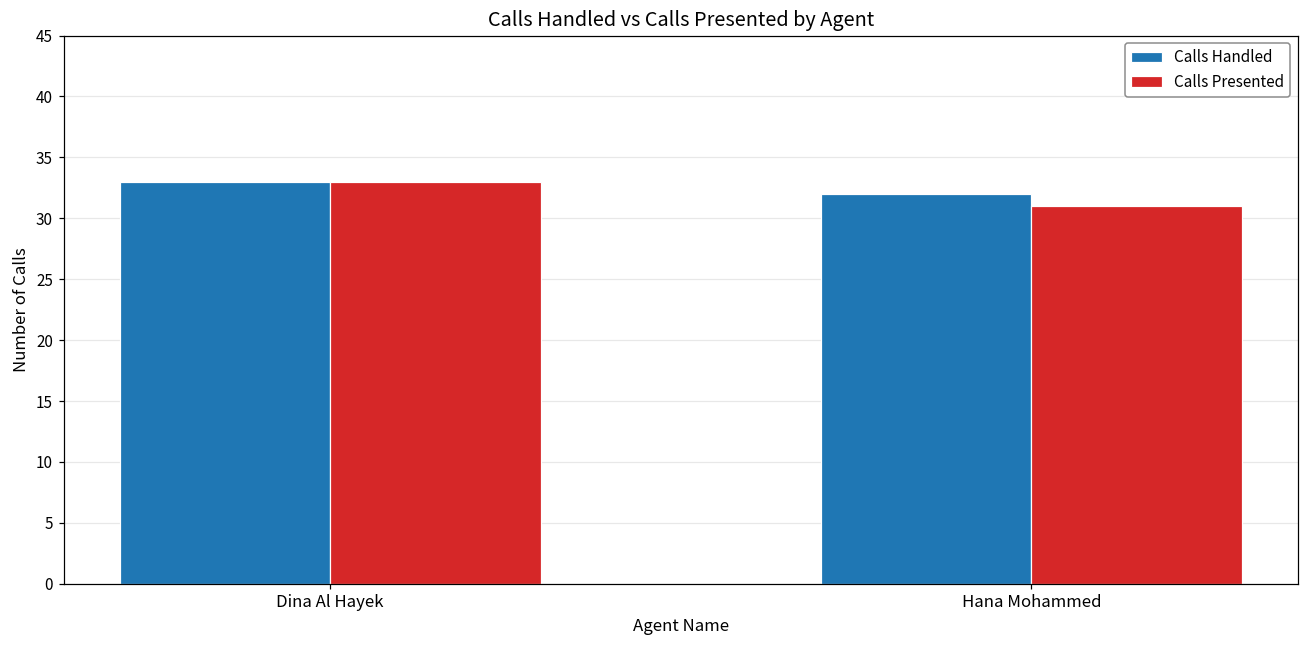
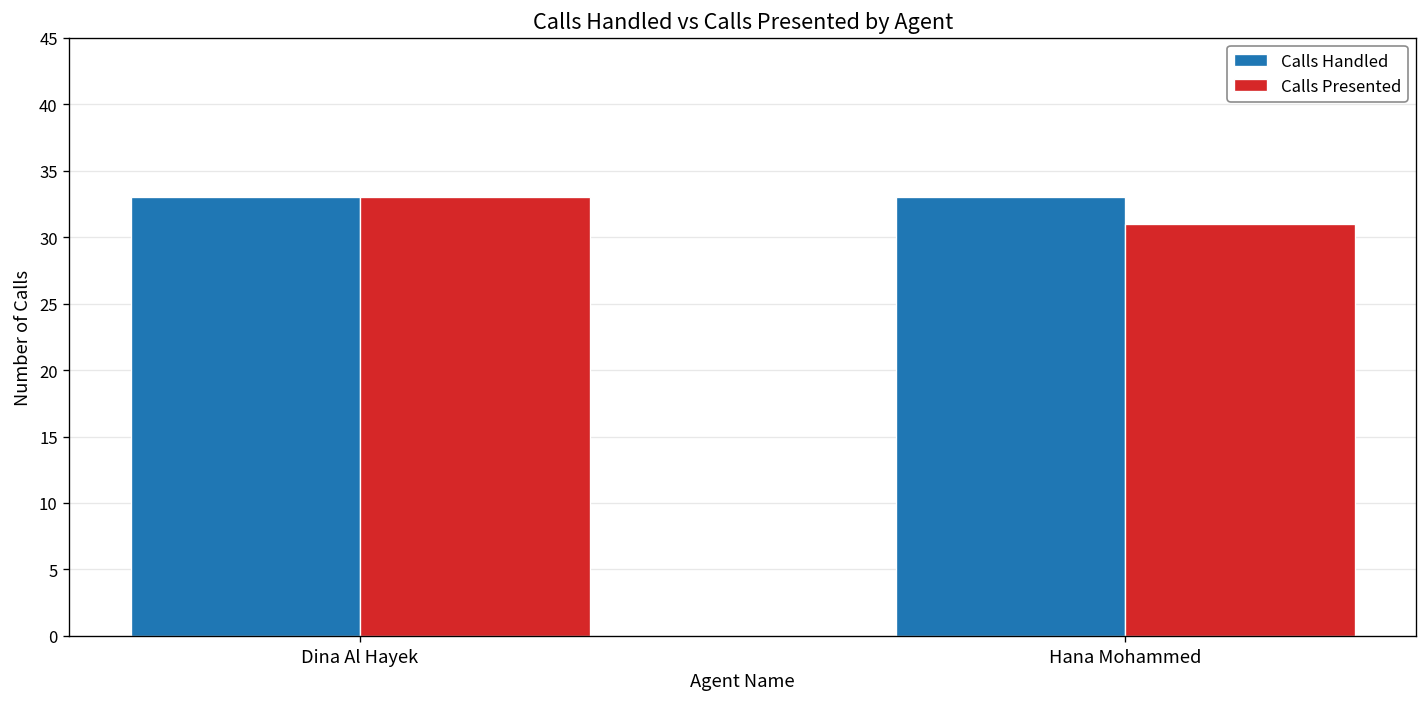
  {
    "Calls Handled": {
      "Dina Al Hayek": 33,
-     "Hana Mohammed": 32
+     "Hana Mohammed": 33
    },
    "Calls Presented": {
      "Dina Al Hayek": 33,
      "Hana Mohammed": 31
    }
  }
